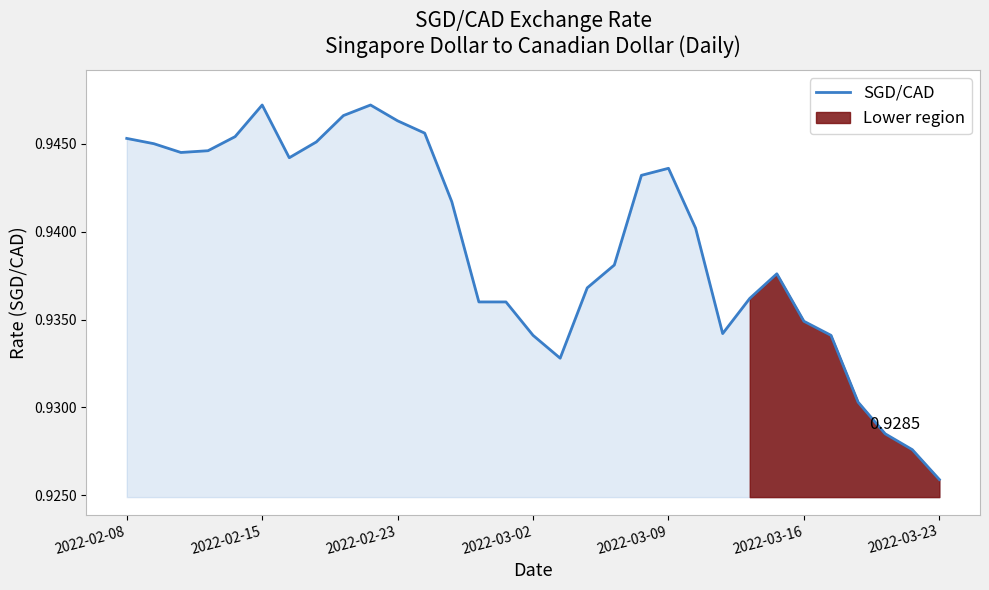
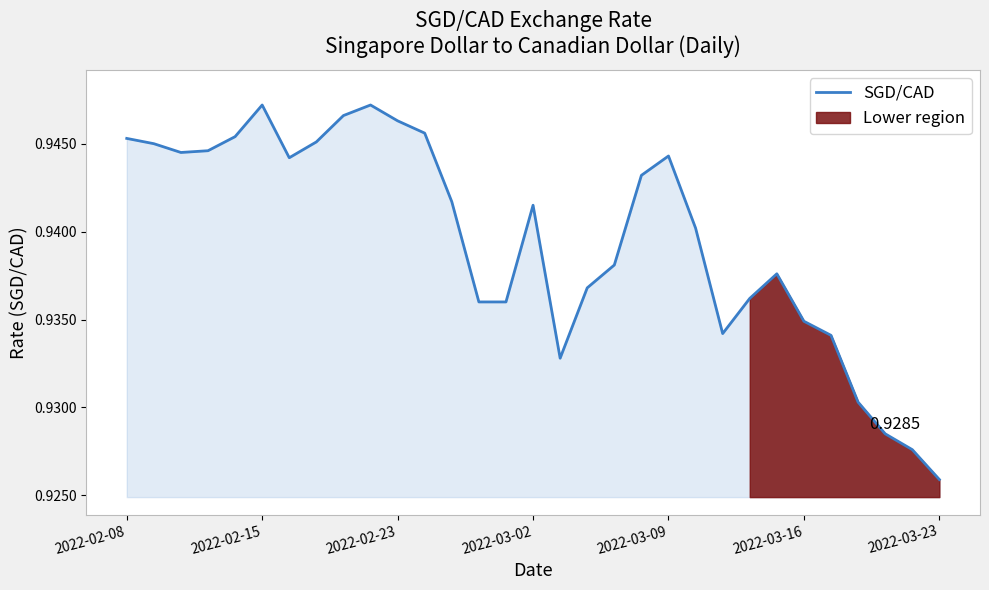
  {
    "SGD/CAD": {
      "2022-02-08": 0.9453,
      "2022-02-15": 0.9472,
      "2022-02-23": 0.9463,
-     "2022-03-02": 0.9341,
-     "2022-03-09": 0.9436
+     "2022-03-02": 0.9415,
+     "2022-03-09": 0.9443
    }
  }
